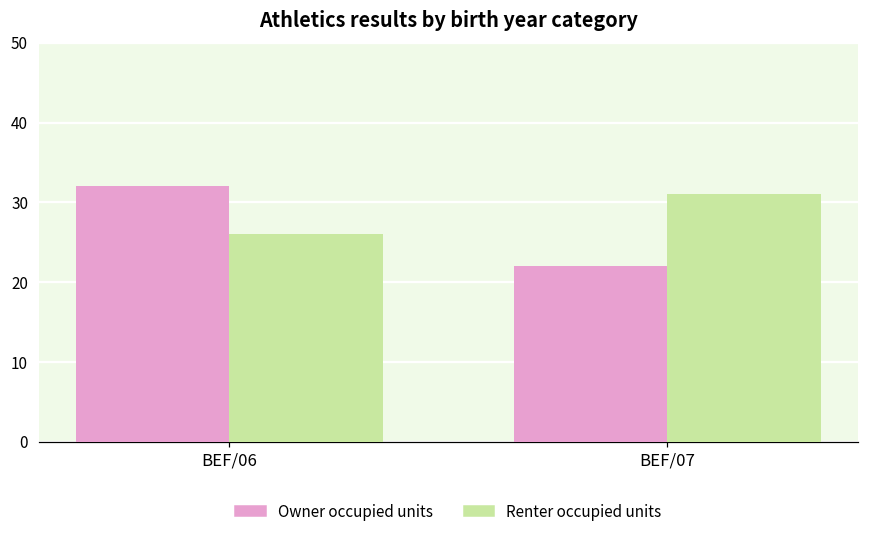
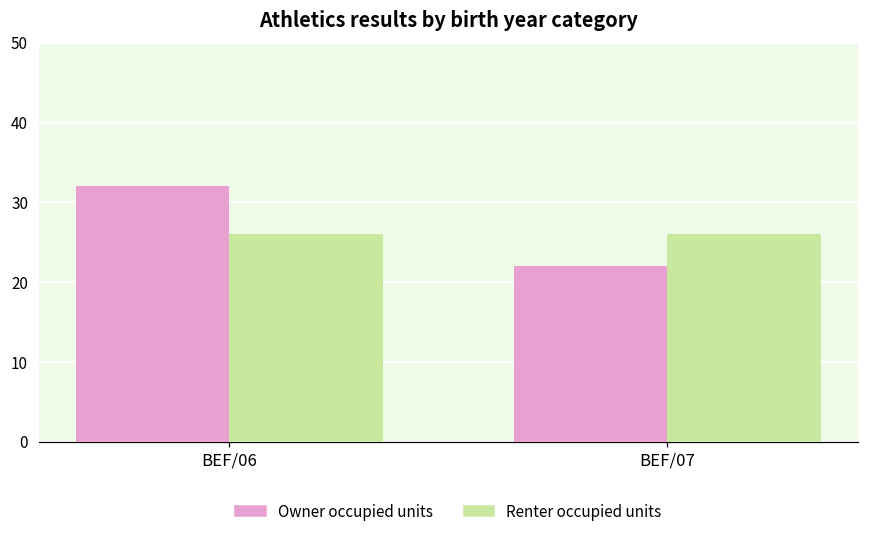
  {
    "Owner occupied units": {
      "BEF/06": 32,
      "BEF/07": 22
    },
    "Renter occupied units": {
      "BEF/06": 26,
-     "BEF/07": 31
+     "BEF/07": 26
    }
  }
